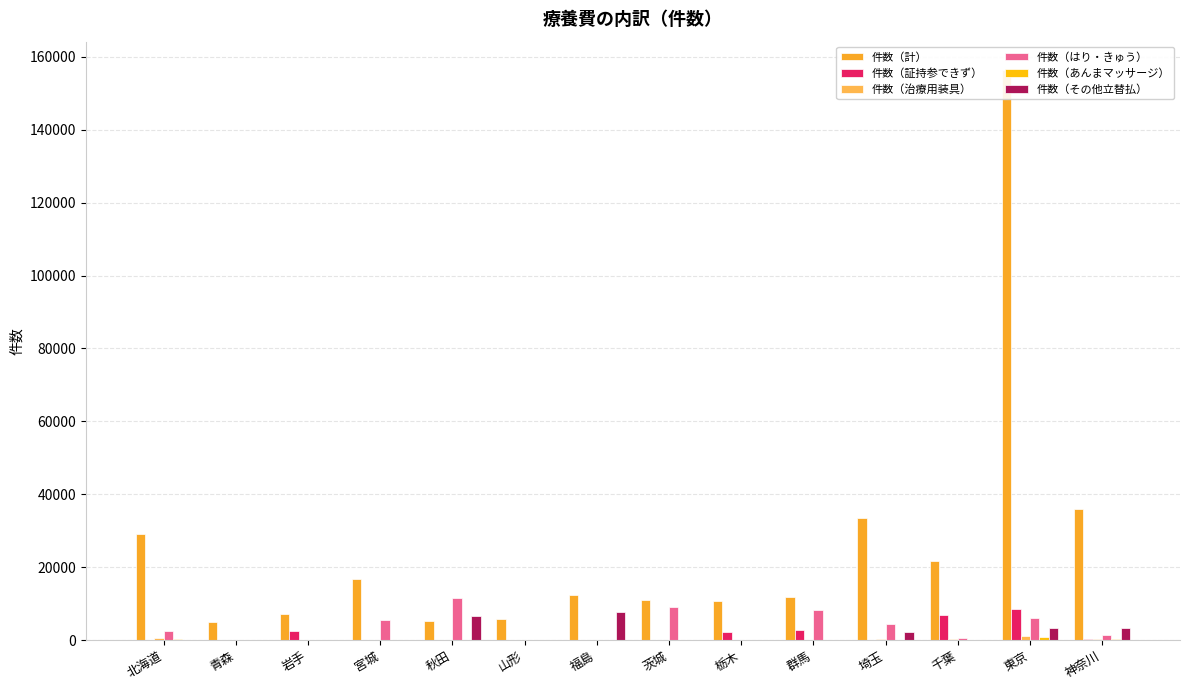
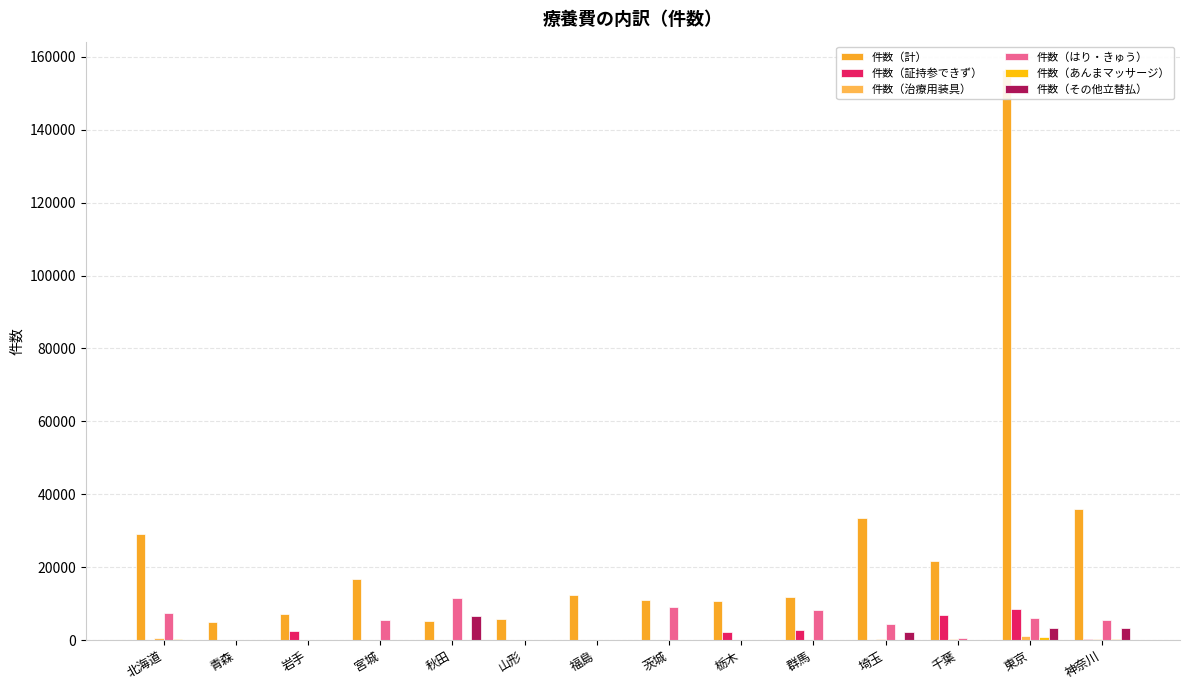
  {
    "件数（証持参できず）": {
      "岩手": 2000,
      "栃木": 2000,
      "群馬": 3000,
      "千葉": 7000,
      "東京": 8000
    },
    "件数（はり・きゅう）": {
-     "北海道": 3000,
+     "北海道": 7000,
      "宮城": 6000,
      "秋田": 12000,
      "茨城": 9000,
      "群馬": 8000,
      "埼玉": 5000,
      "東京": 6000,
-     "神奈川": 2000
+     "神奈川": 6000
    },
    "件数（その他立替払）": {
      "岩手": 0,
      "秋田": 7000,
-     "福島": 8000,
+     "福島": 0,
      "埼玉": 2000,
      "東京": 3000,
      "神奈川": 3000
    }
  }
